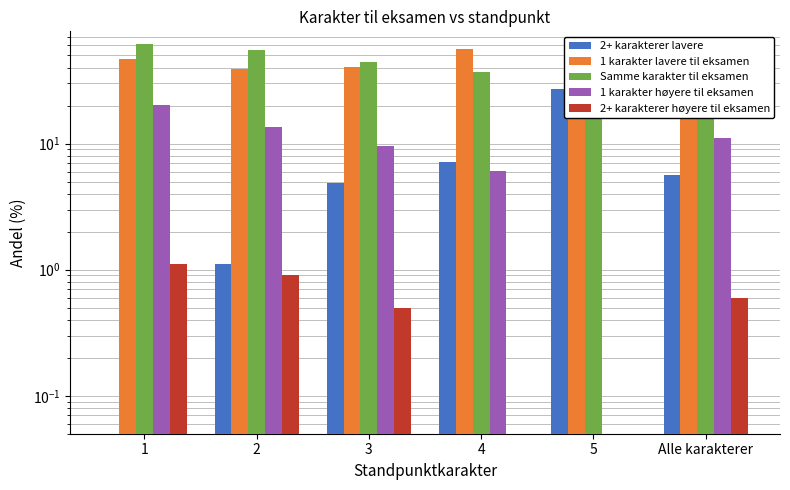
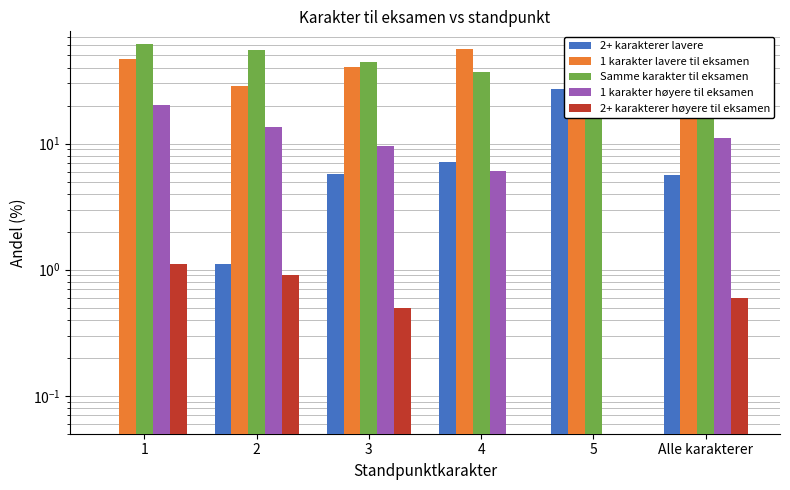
  {
    "2+ karakterer lavere": {
      "2": 1.1,
-     "3": 4.9,
+     "3": 6,
      "4": 7,
      "5": 27,
      "Alle karakterer": 6
    },
    "1 karakter lavere til eksamen": {
      "1": 47,
-     "2": 39,
+     "2": 29,
      "3": 40,
      "4": 60
    },
    "Samme karakter til eksamen": {
      "1": 60,
      "2": 60,
      "3": 45,
      "4": 37
    },
    "1 karakter høyere til eksamen": {
      "1": 20,
      "2": 14,
      "3": 10,
      "4": 6,
      "Alle karakterer": 11
    },
    "2+ karakterer høyere til eksamen": {
      "1": 1.1,
      "2": 0.9,
      "3": 0.5,
      "Alle karakterer": 0.6
    }
  }
